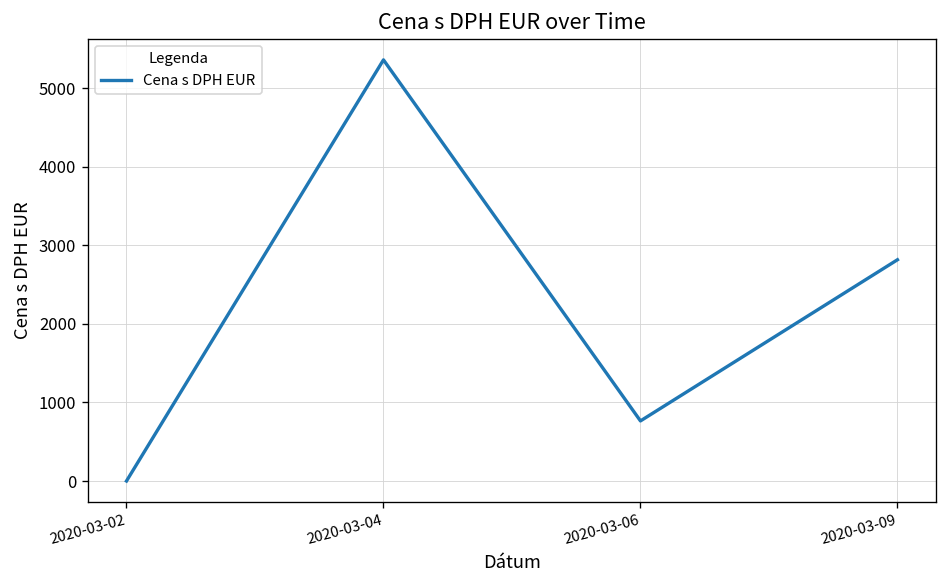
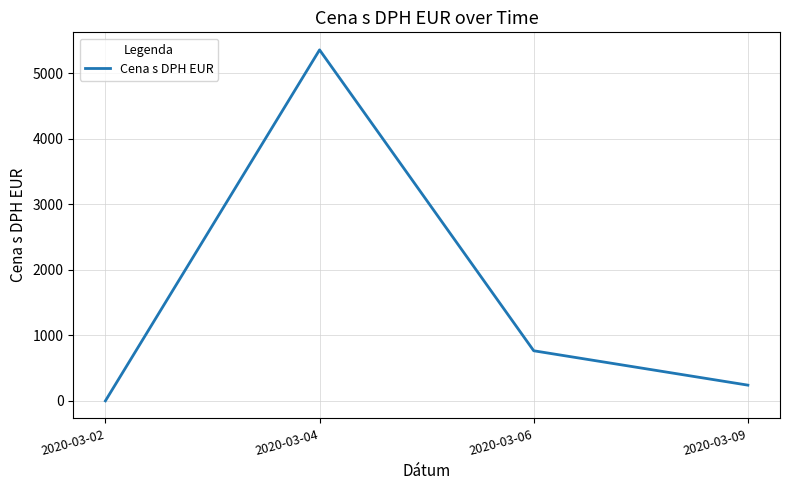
  {
    "2020-03-02": 0,
    "2020-03-04": 5400,
    "2020-03-06": 800,
-   "2020-03-09": 2800
+   "2020-03-09": 200
  }
